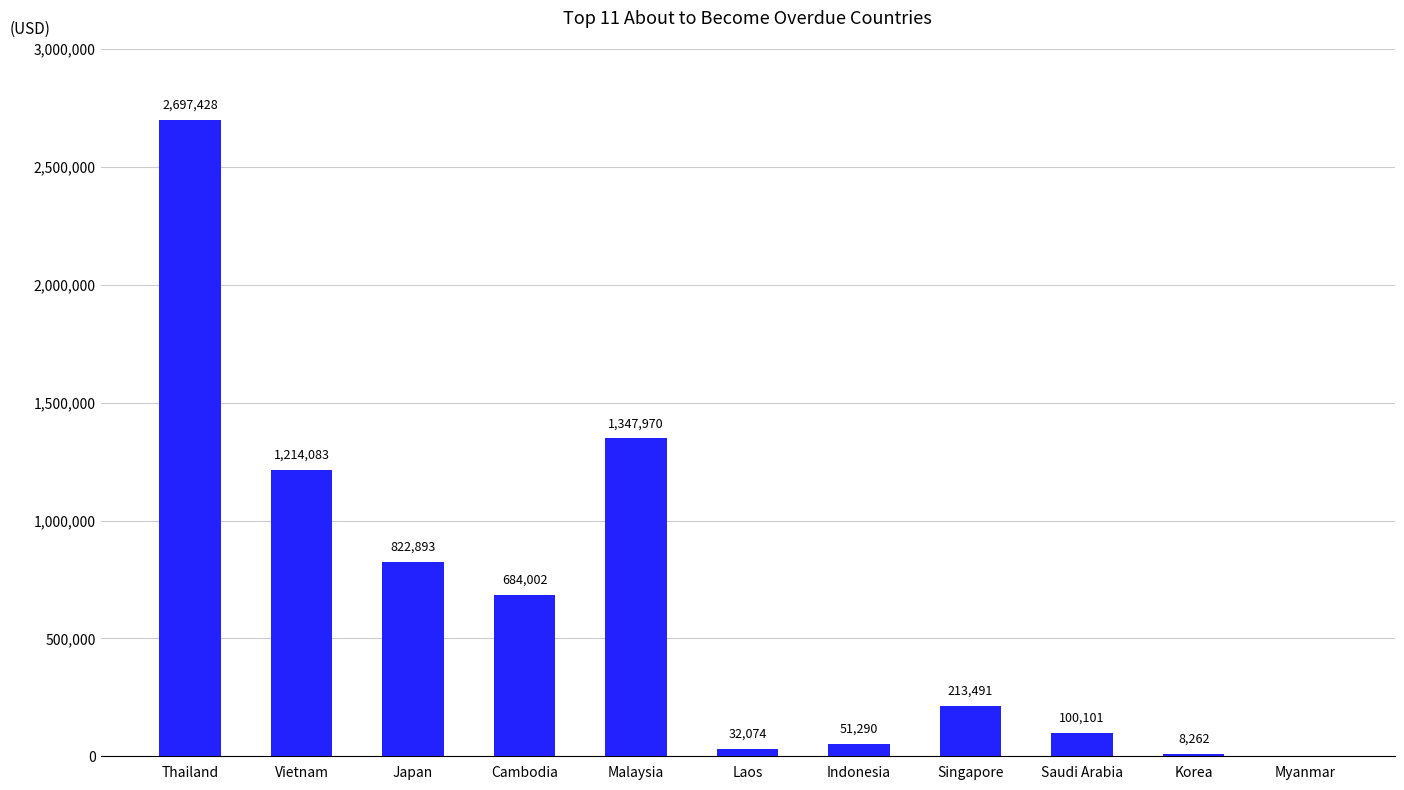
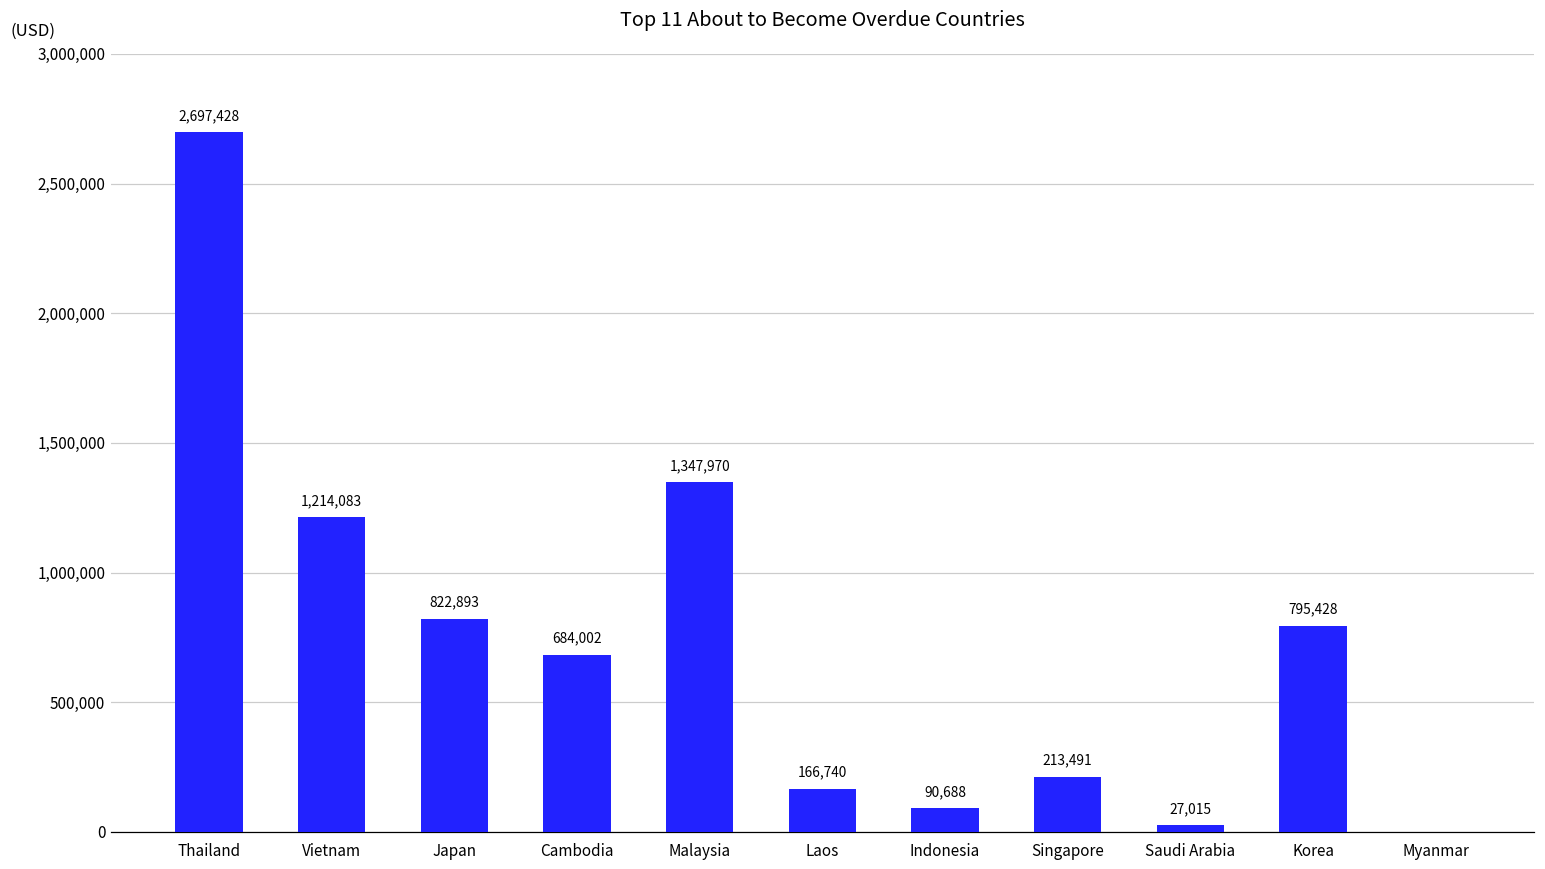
  {
    "Thailand": "2,697,428",
    "Vietnam": "1,214,083",
    "Japan": "822,893",
    "Cambodia": "684,002",
    "Malaysia": "1,347,970",
-   "Laos": "32,074",
-   "Indonesia": "51,290",
+   "Laos": "166,740",
+   "Indonesia": "90,688",
    "Singapore": "213,491",
-   "Saudi Arabia": "100,101",
-   "Korea": "8,262"
+   "Saudi Arabia": "27,015",
+   "Korea": "795,428"
  }
